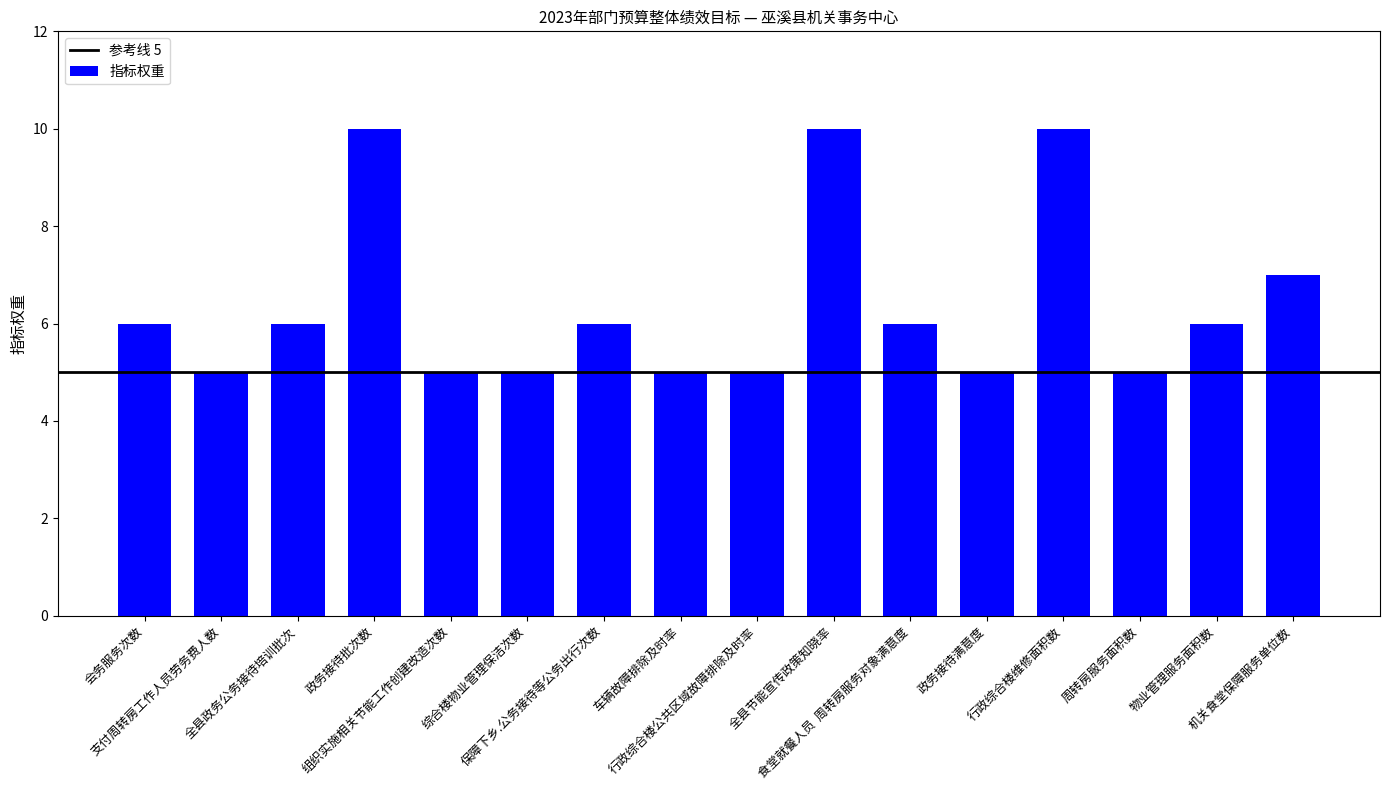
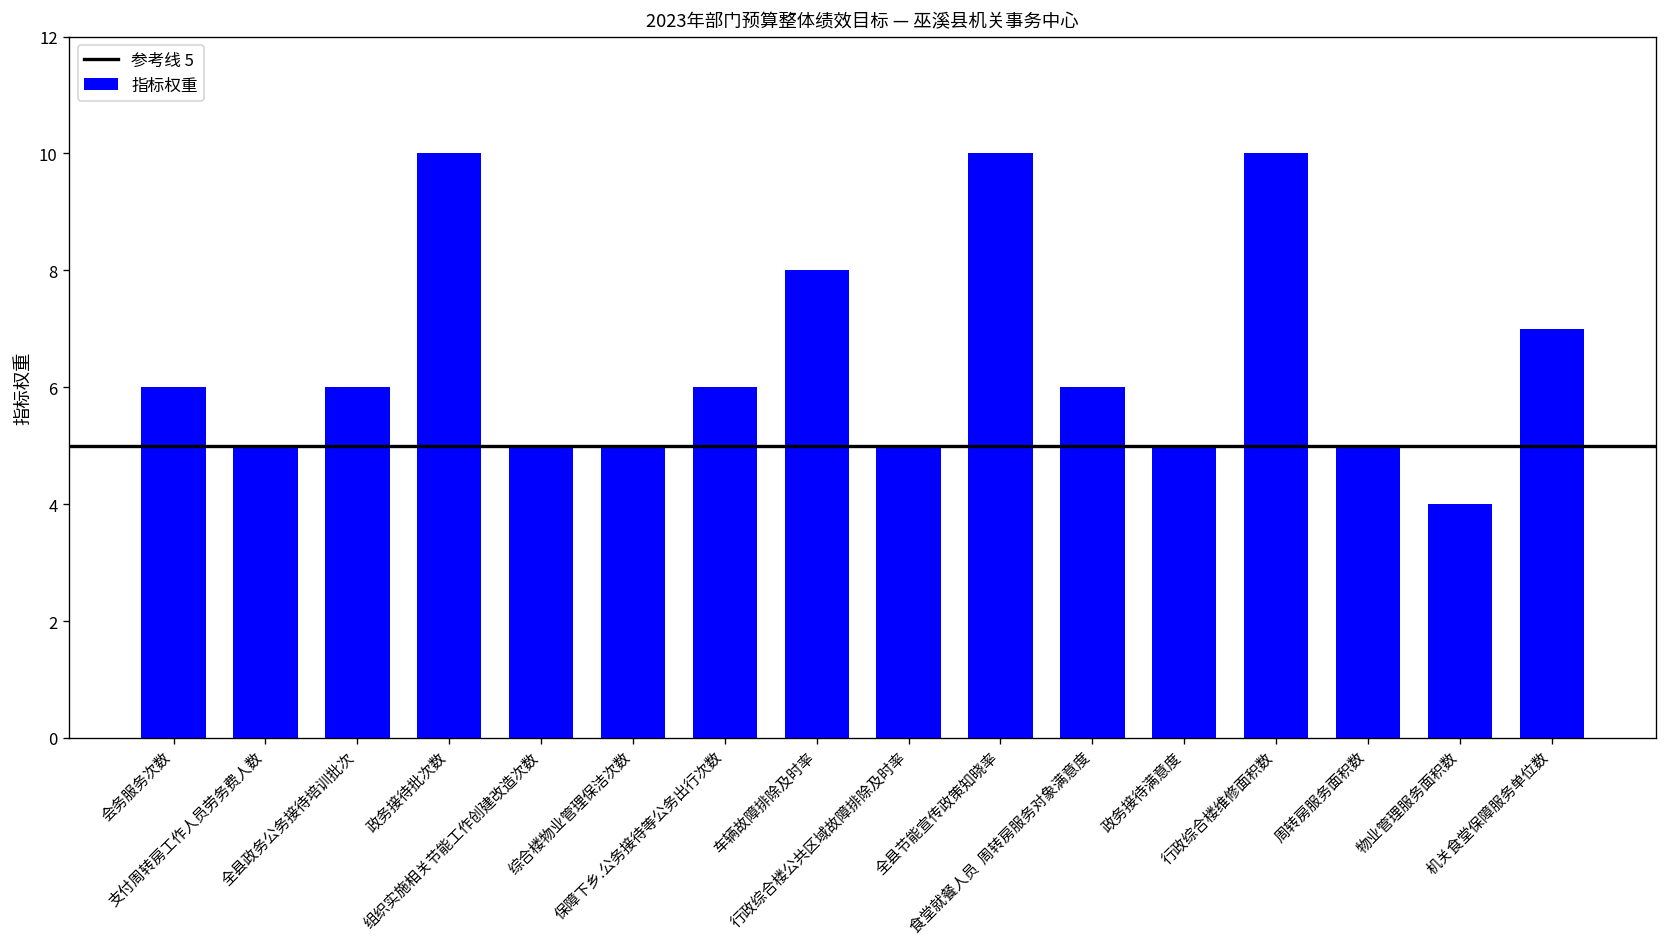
  {
    "会务服务次数": 6,
    "支付周转房工作人员劳务费人数": 5,
    "全县政务公务接待培训批次": 6,
    "政务接待批次数": 10,
    "组织实施相关节能工作创建改造次数": 5,
    "综合楼物业管理保洁次数": 5,
    "保障下乡.公务接待等公务出行次数": 6,
-   "车辆故障排除及时率": 5,
+   "车辆故障排除及时率": 8,
    "行政综合楼公共区域故障排除及时率": 5,
    "全县节能宣传政策知晓率": 10,
    "食堂就餐人员 周转房服务对象满意度": 6,
    "政务接待满意度": 5,
    "行政综合楼维修面积数": 10,
    "周转房服务面积数": 5,
-   "物业管理服务面积数": 6,
+   "物业管理服务面积数": 4,
    "机关食堂保障服务单位数": 7
  }
